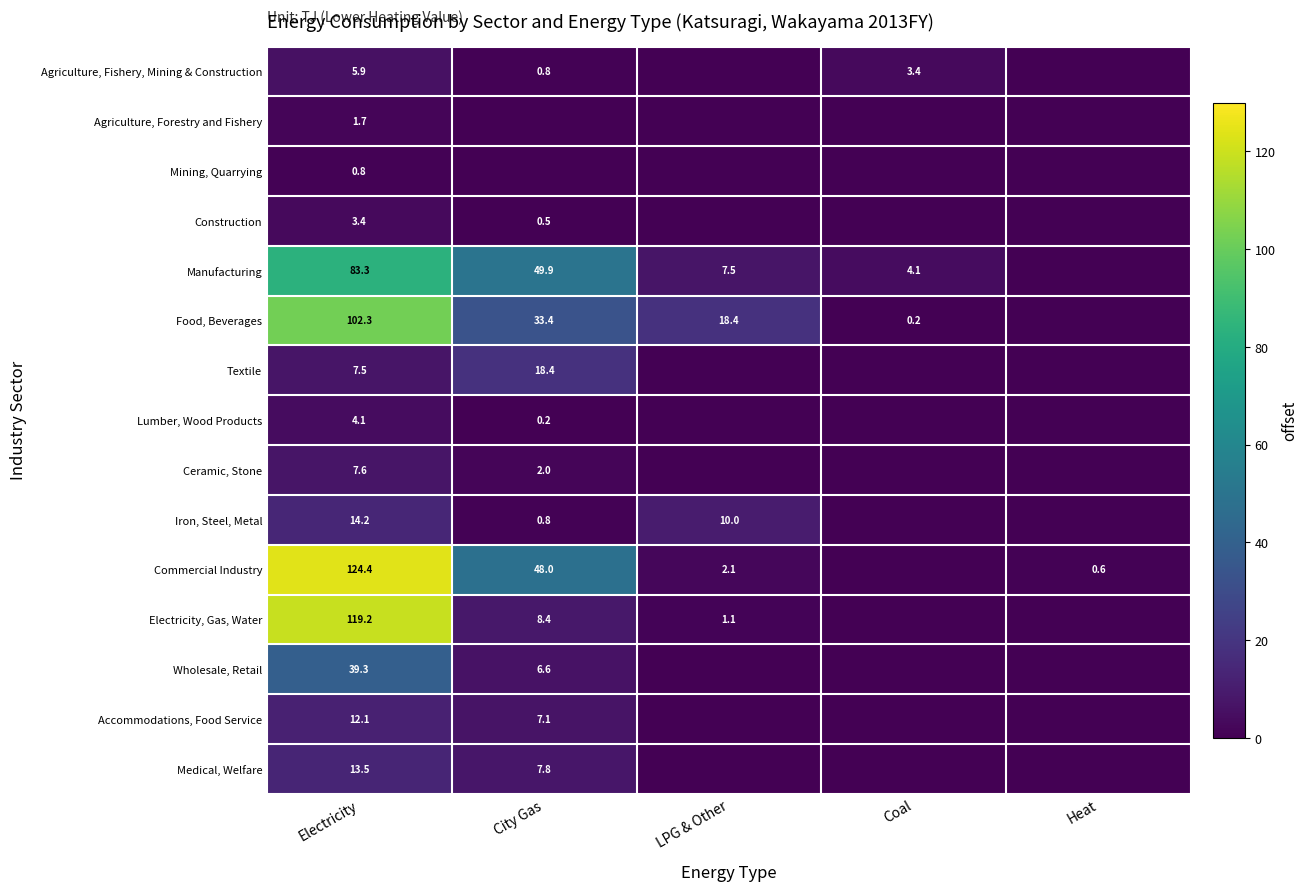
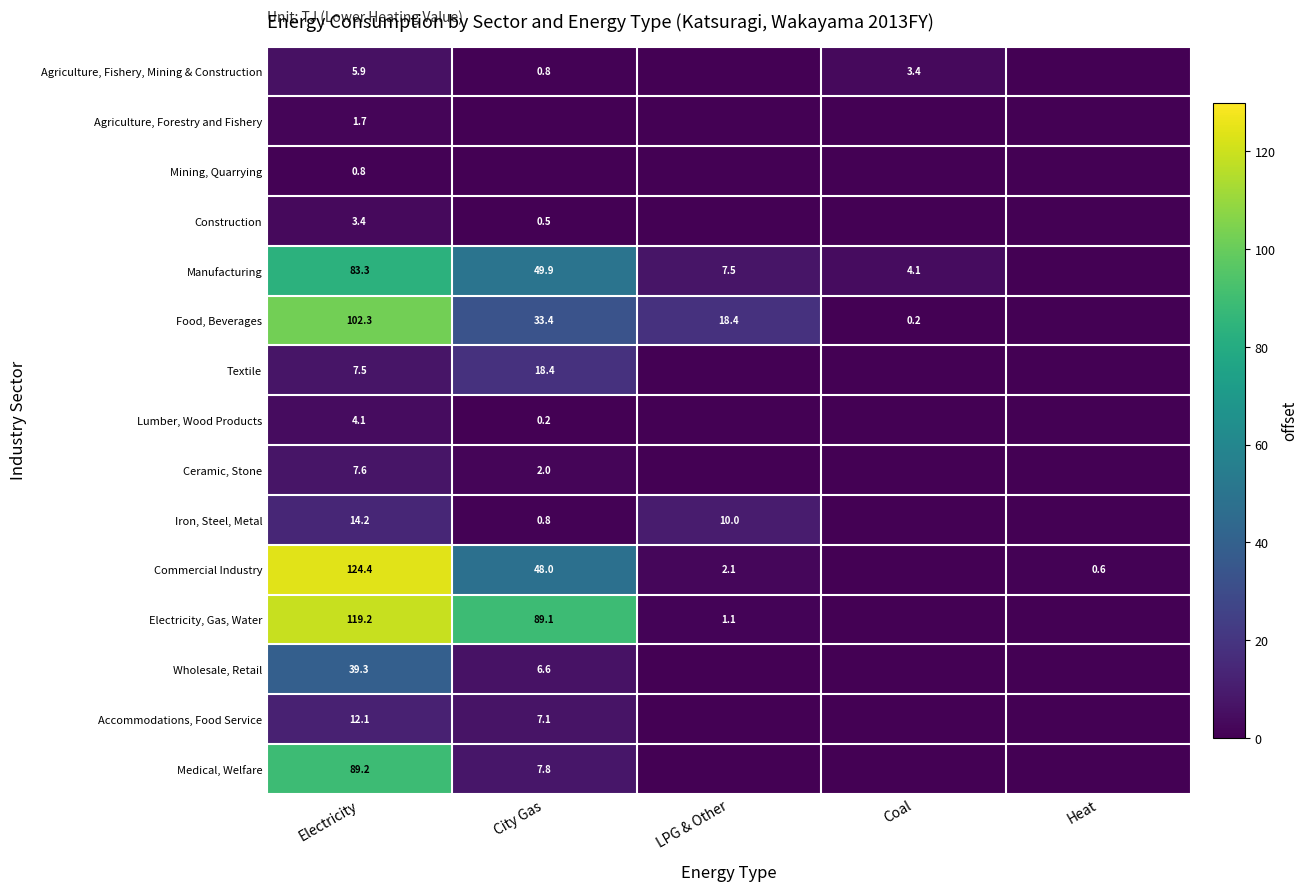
  {
    "Agriculture, Fishery, Mining & Construction": {
      "Electricity": 5.9,
      "City Gas": 0.8,
      "Coal": 3.4
    },
    "Agriculture, Forestry and Fishery": {
      "Electricity": 1.7
    },
    "Mining, Quarrying": {
      "Electricity": 0.8
    },
    "Construction": {
      "Electricity": 3.4,
      "City Gas": 0.5
    },
    "Manufacturing": {
      "Electricity": 83.3,
      "City Gas": 49.9,
      "LPG & Other": 7.5,
      "Coal": 4.1
    },
    "Food, Beverages": {
      "Electricity": 102.3,
      "City Gas": 33.4,
      "LPG & Other": 18.4,
      "Coal": 0.2
    },
    "Textile": {
      "Electricity": 7.5,
      "City Gas": 18.4
    },
    "Lumber, Wood Products": {
      "Electricity": 4.1,
      "City Gas": 0.2
    },
    "Ceramic, Stone": {
      "Electricity": 7.6,
      "City Gas": 2.0
    },
    "Iron, Steel, Metal": {
      "Electricity": 14.2,
      "City Gas": 0.8,
      "LPG & Other": 10.0
    },
    "Commercial Industry": {
      "Electricity": 124.4,
      "City Gas": 48.0,
      "LPG & Other": 2.1,
      "Heat": 0.6
    },
    "Electricity, Gas, Water": {
      "Electricity": 119.2,
-     "City Gas": 8.4,
+     "City Gas": 89.1,
      "LPG & Other": 1.1
    },
    "Wholesale, Retail": {
      "Electricity": 39.3,
      "City Gas": 6.6
    },
    "Accommodations, Food Service": {
      "Electricity": 12.1,
      "City Gas": 7.1
    },
    "Medical, Welfare": {
-     "Electricity": 13.5,
+     "Electricity": 89.2,
      "City Gas": 7.8
    }
  }
